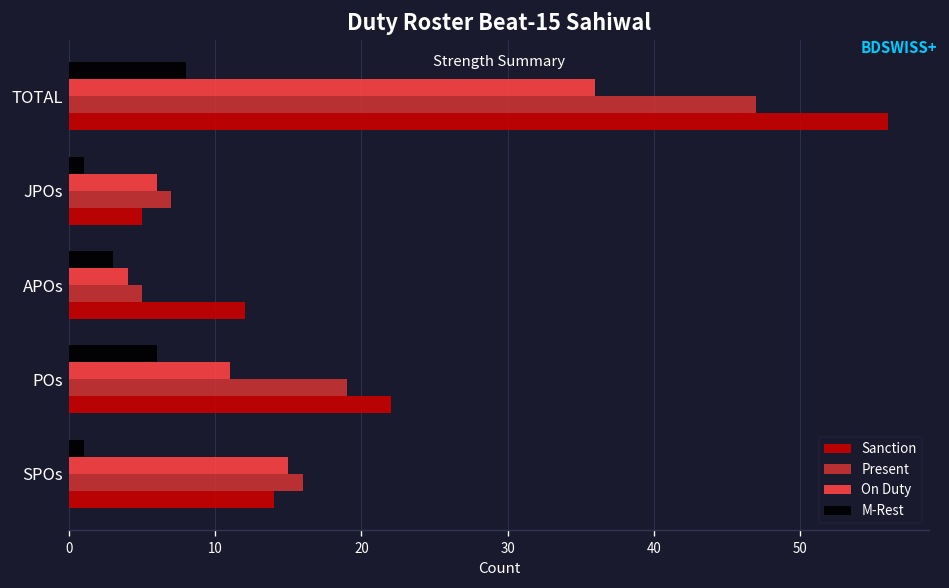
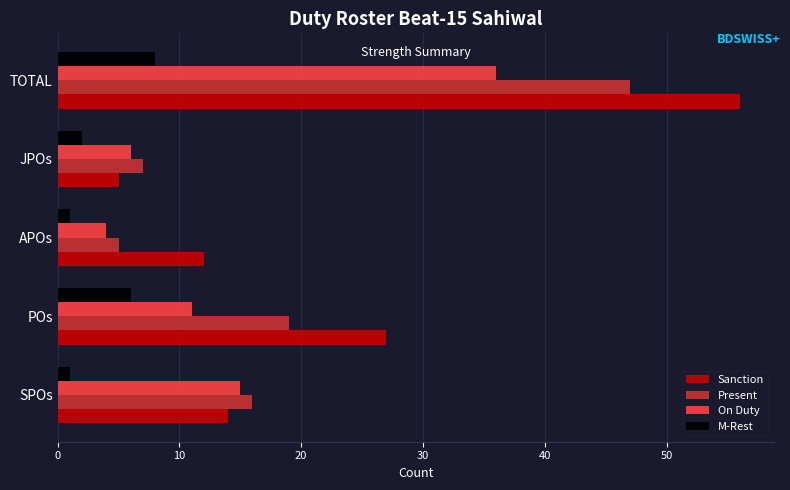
  {
    "Sanction": {
      "TOTAL": 56,
      "JPOs": 5,
      "APOs": 12,
-     "POs": 22,
+     "POs": 27,
      "SPOs": 14
    },
    "M-Rest": {
      "TOTAL": 8,
-     "JPOs": 1,
-     "APOs": 3,
+     "JPOs": 2,
+     "APOs": 1,
      "POs": 6,
      "SPOs": 1
    }
  }
